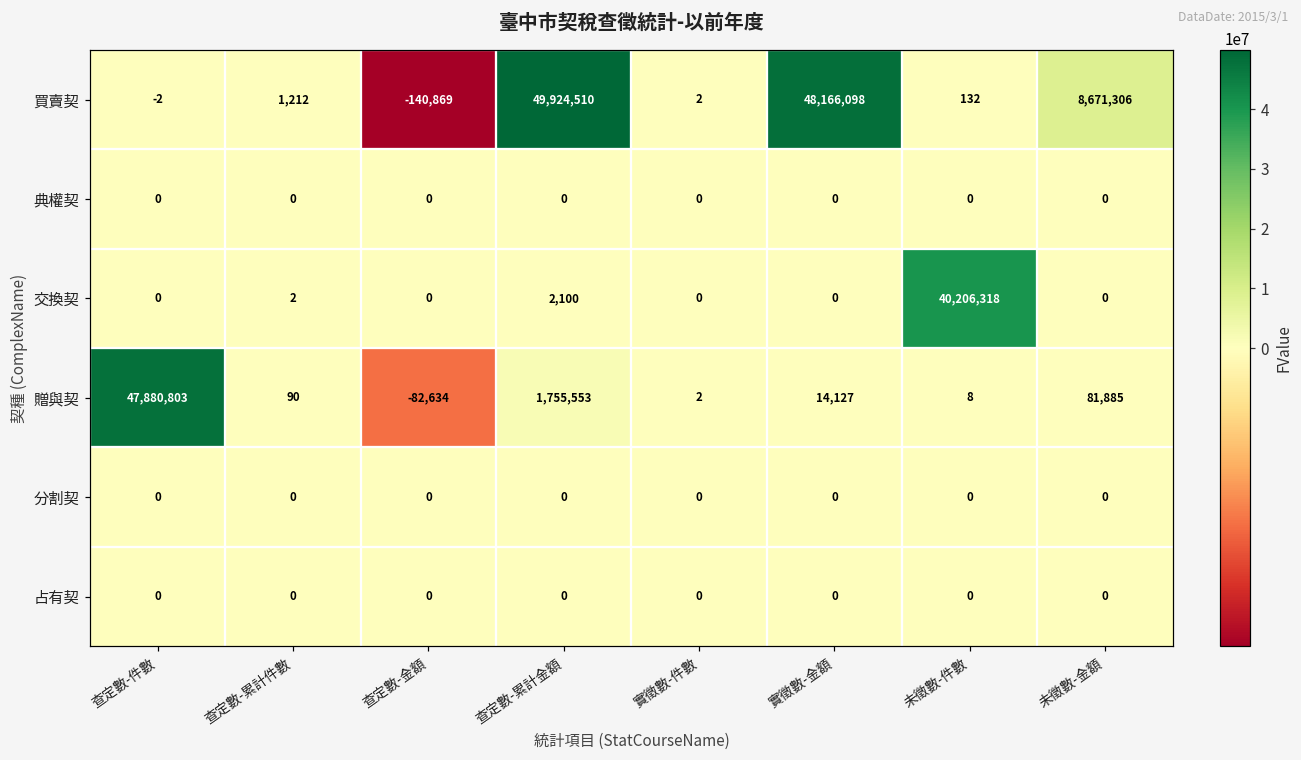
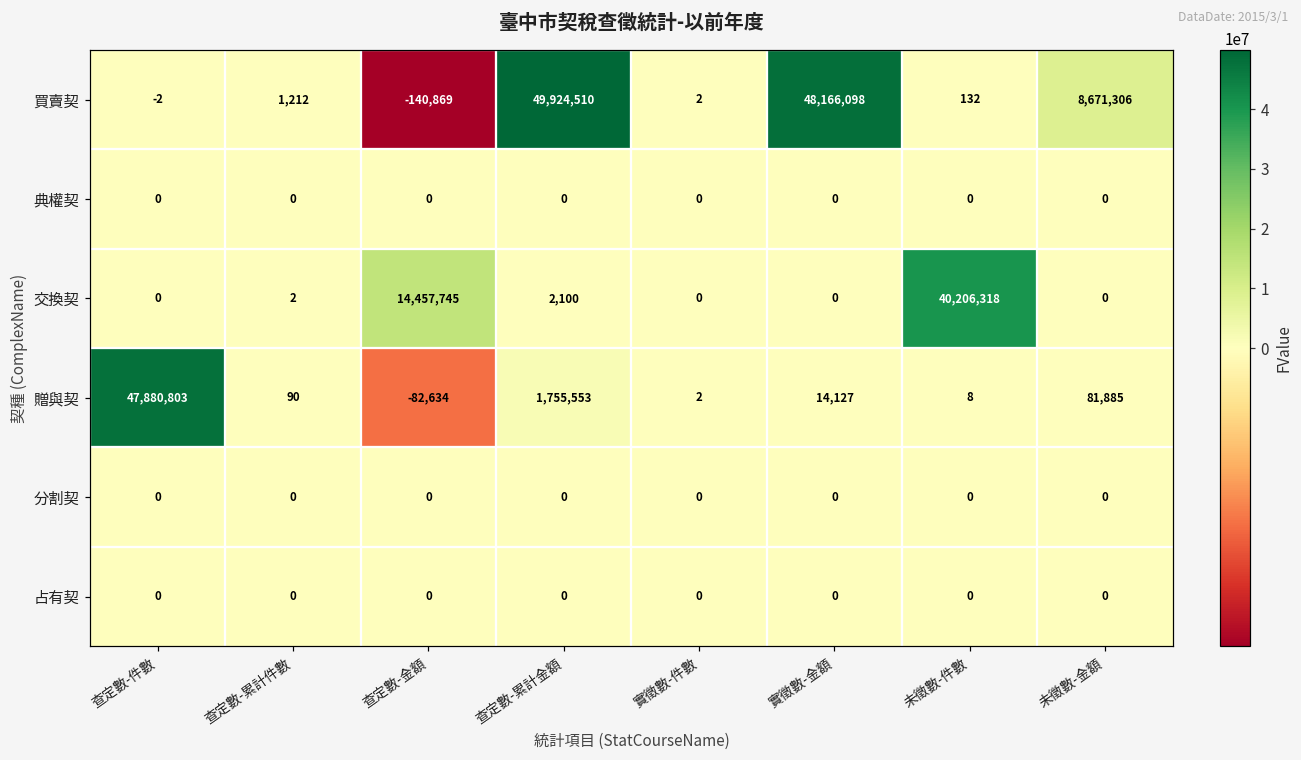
  {
    "買賣契": {
      "查定數-件數": "-2",
      "查定數-累計件數": "1,212",
      "查定數-金額": "-140,869",
      "查定數-累計金額": "49,924,510",
      "實徵數-件數": "2",
      "實徵數-金額": "48,166,098",
      "未徵數-件數": "132",
      "未徵數-金額": "8,671,306"
    },
    "典權契": {
      "查定數-件數": "0",
      "查定數-累計件數": "0",
      "查定數-金額": "0",
      "查定數-累計金額": "0",
      "實徵數-件數": "0",
      "實徵數-金額": "0",
      "未徵數-件數": "0",
      "未徵數-金額": "0"
    },
    "交換契": {
      "查定數-件數": "0",
      "查定數-累計件數": "2",
-     "查定數-金額": "0",
+     "查定數-金額": "14,457,745",
      "查定數-累計金額": "2,100",
      "實徵數-件數": "0",
      "實徵數-金額": "0",
      "未徵數-件數": "40,206,318",
      "未徵數-金額": "0"
    },
    "贈與契": {
      "查定數-件數": "47,880,803",
      "查定數-累計件數": "90",
      "查定數-金額": "-82,634",
      "查定數-累計金額": "1,755,553",
      "實徵數-件數": "2",
      "實徵數-金額": "14,127",
      "未徵數-件數": "8",
      "未徵數-金額": "81,885"
    },
    "分割契": {
      "查定數-件數": "0",
      "查定數-累計件數": "0",
      "查定數-金額": "0",
      "查定數-累計金額": "0",
      "實徵數-件數": "0",
      "實徵數-金額": "0",
      "未徵數-件數": "0",
      "未徵數-金額": "0"
    },
    "占有契": {
      "查定數-件數": "0",
      "查定數-累計件數": "0",
      "查定數-金額": "0",
      "查定數-累計金額": "0",
      "實徵數-件數": "0",
      "實徵數-金額": "0",
      "未徵數-件數": "0",
      "未徵數-金額": "0"
    }
  }
